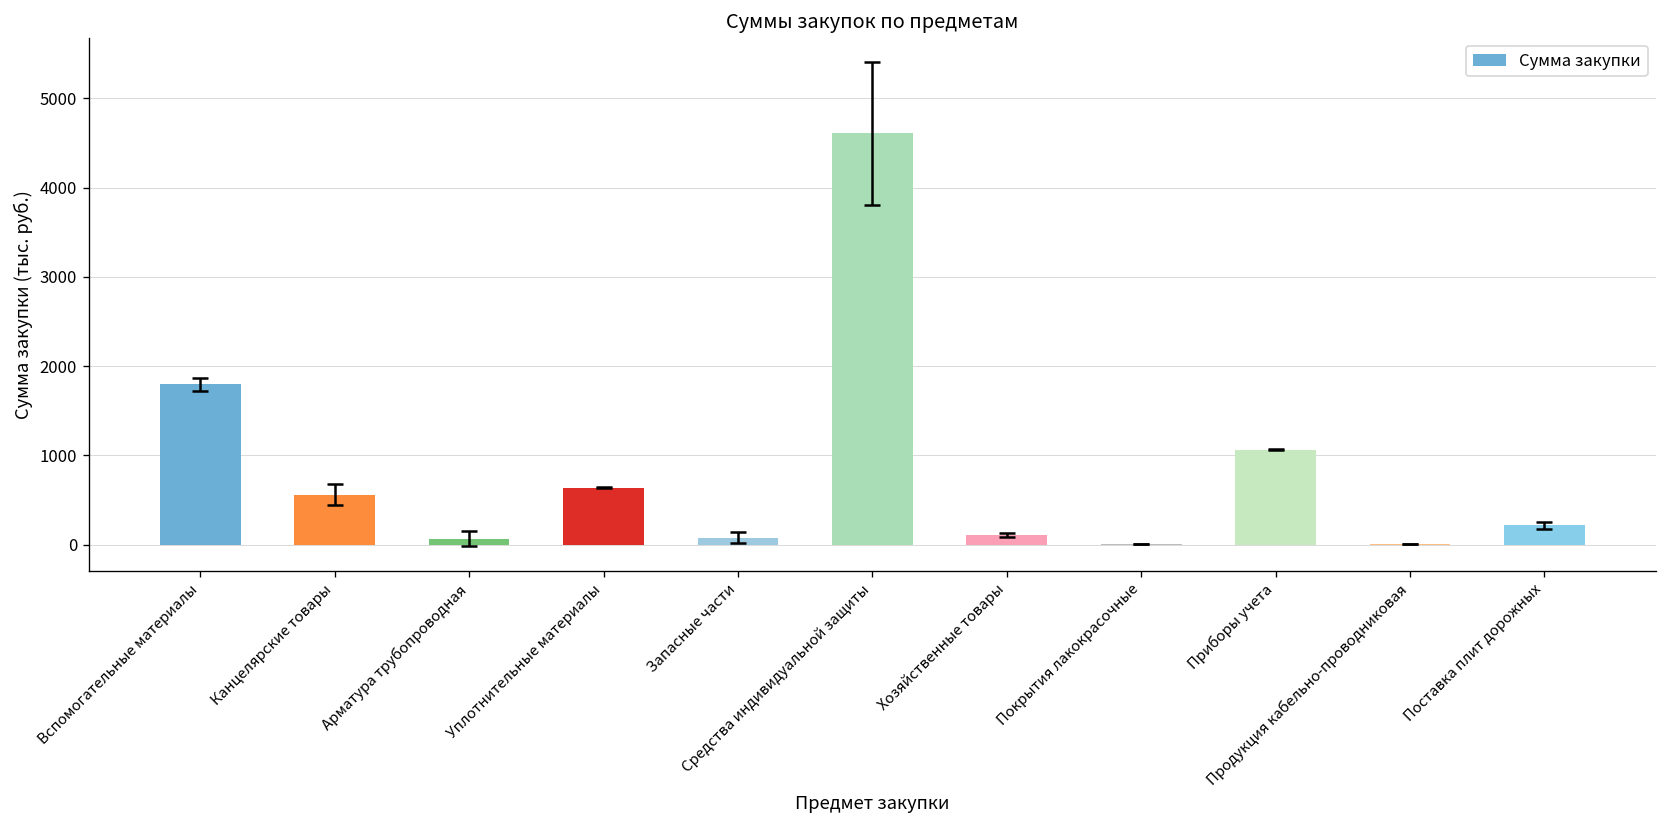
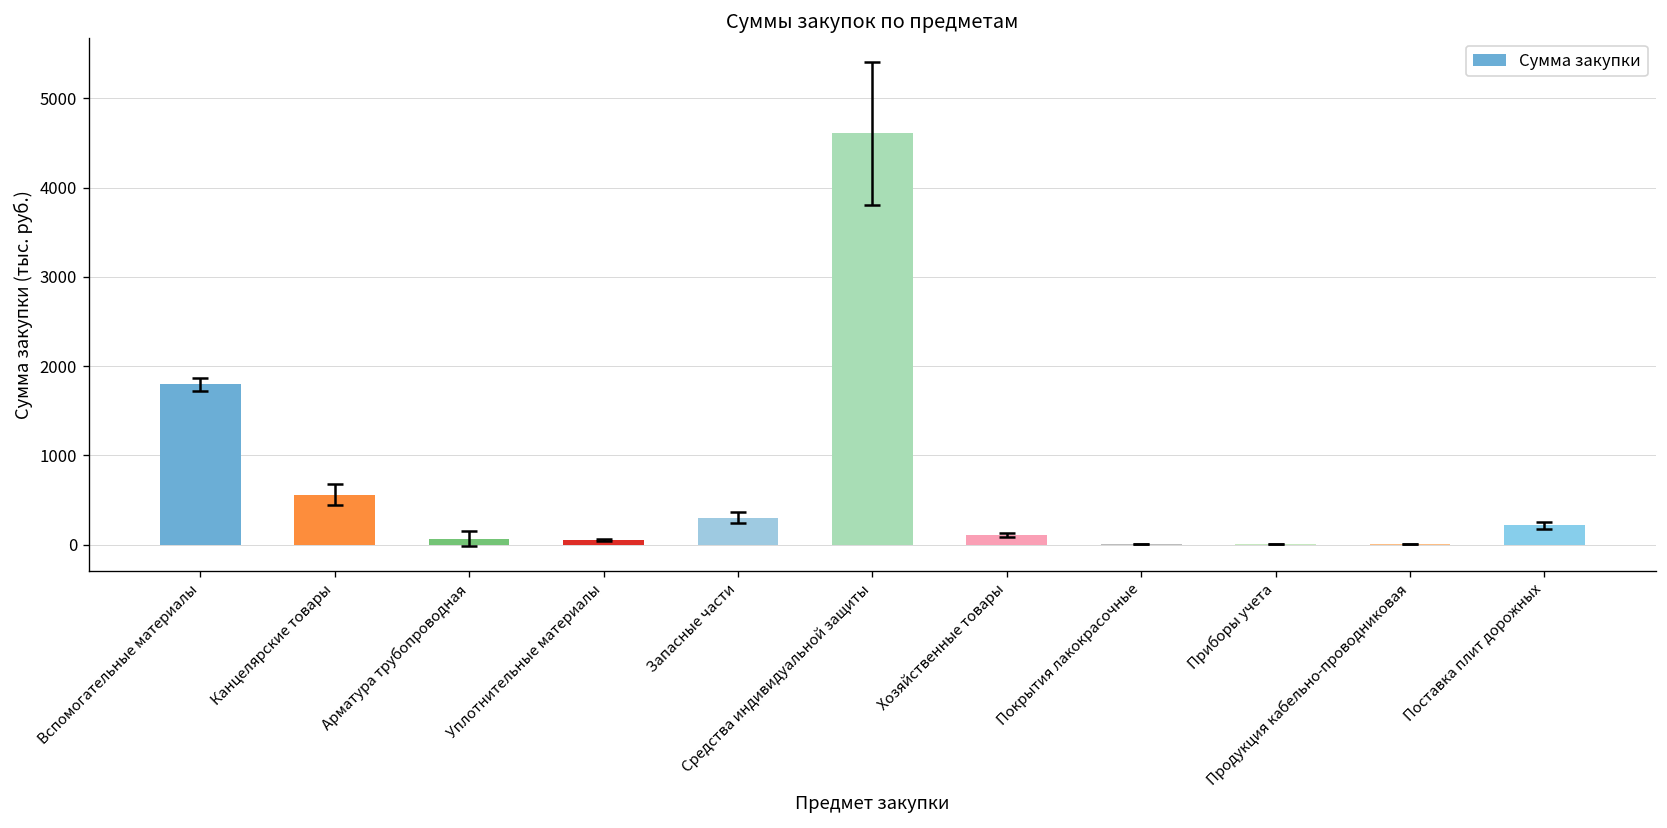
  {
    "Сумма закупки": {
      "Вспомогательные материалы": 1800,
      "Канцелярские товары": 600,
      "Арматура трубопроводная": 100,
-     "Уплотнительные материалы": 600,
-     "Запасные части": 100,
+     "Уплотнительные материалы": 100,
+     "Запасные части": 300,
      "Средства индивидуальной защиты": 4600,
      "Хозяйственные товары": 100,
-     "Приборы учета": 1100,
+     "Приборы учета": 0,
      "Поставка плит дорожных": 200
    }
  }
